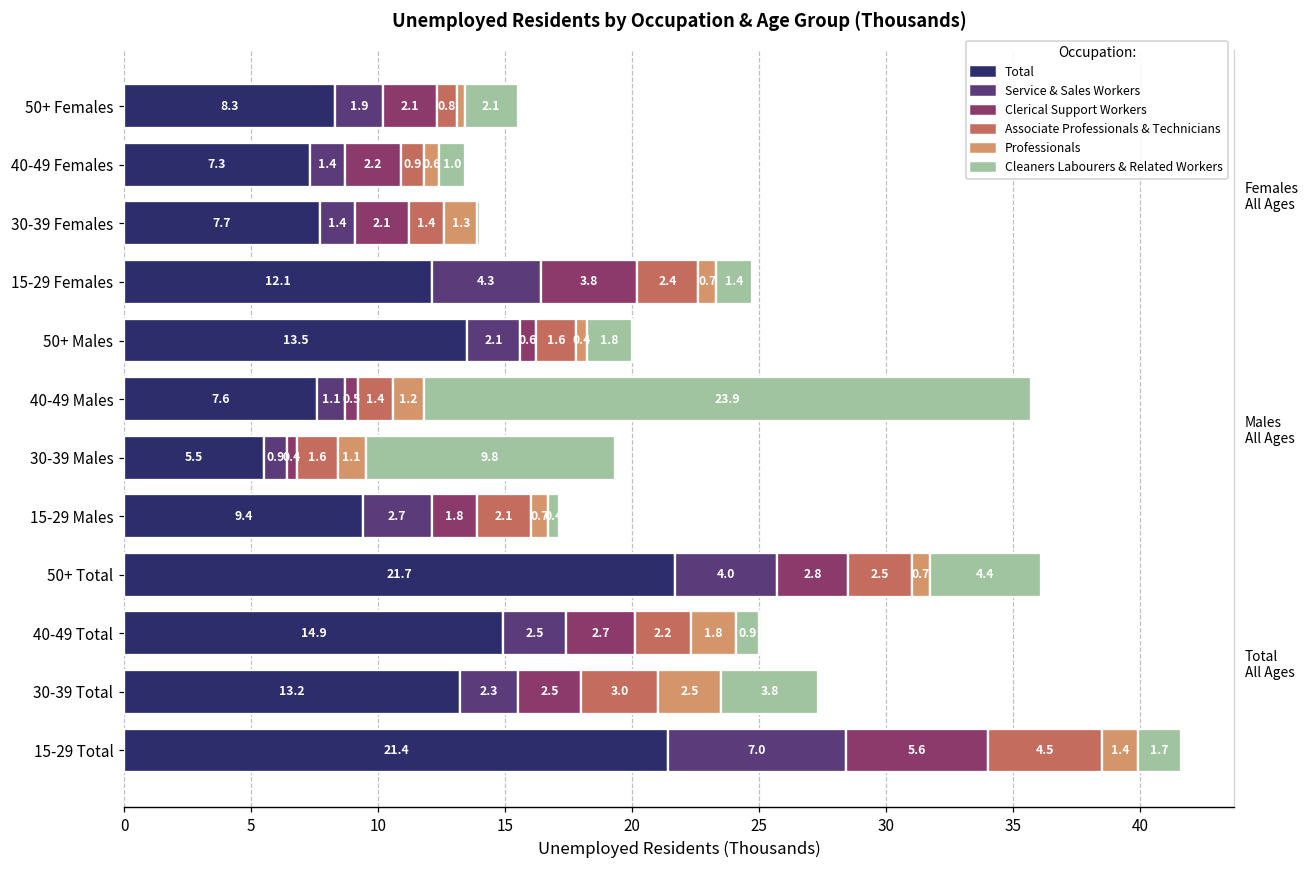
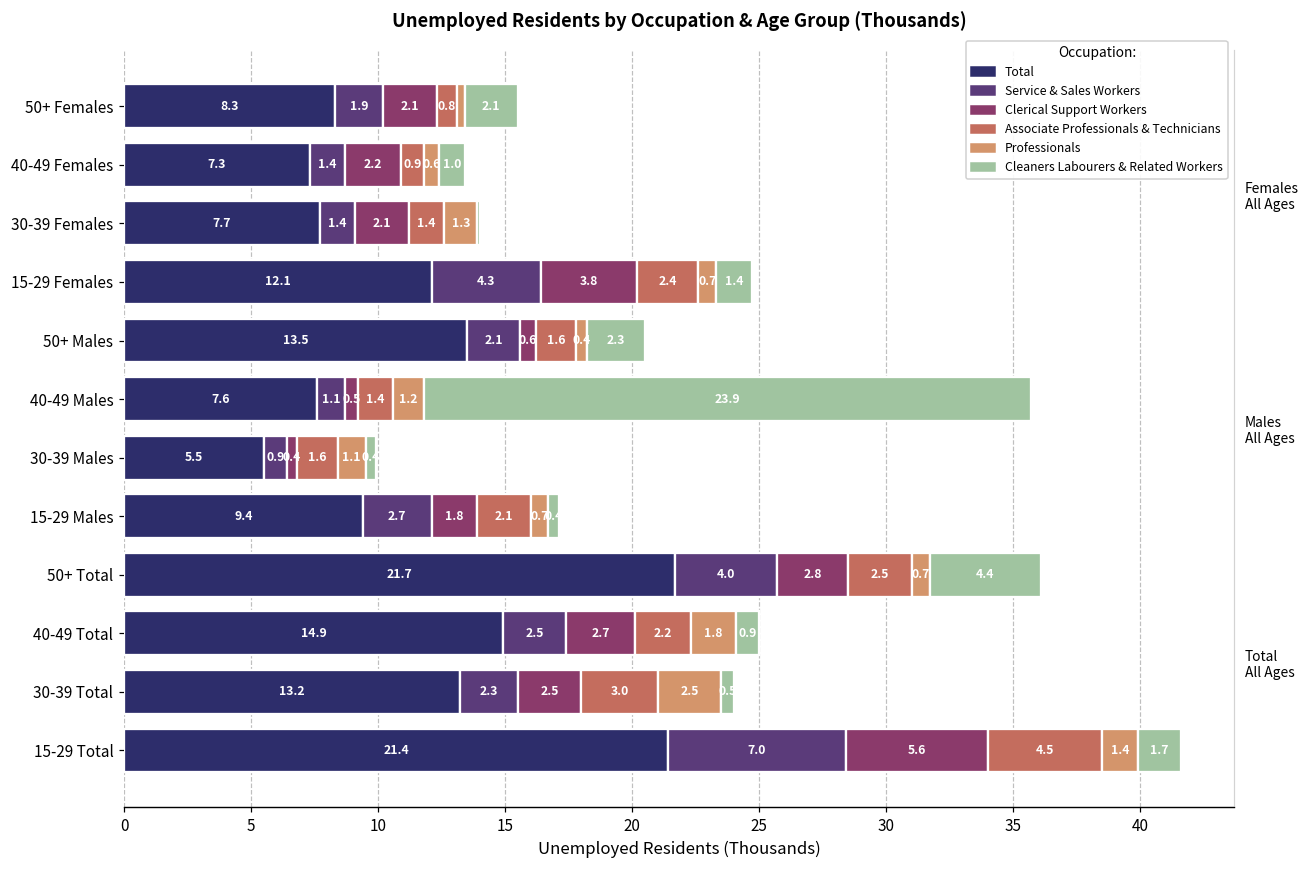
  {
    "Cleaners Labourers & Related Workers": {
      "50+ Females": 2.1,
      "40-49 Females": 1.0,
      "15-29 Females": 1.4,
-     "50+ Males": 1.8,
+     "50+ Males": 2.3,
      "40-49 Males": 23.9,
-     "30-39 Males": 9.8,
+     "30-39 Males": 0.4,
      "50+ Total": 4.4,
      "40-49 Total": 0.9,
-     "30-39 Total": 3.8,
+     "30-39 Total": 0.5,
      "15-29 Total": 1.7
    }
  }
